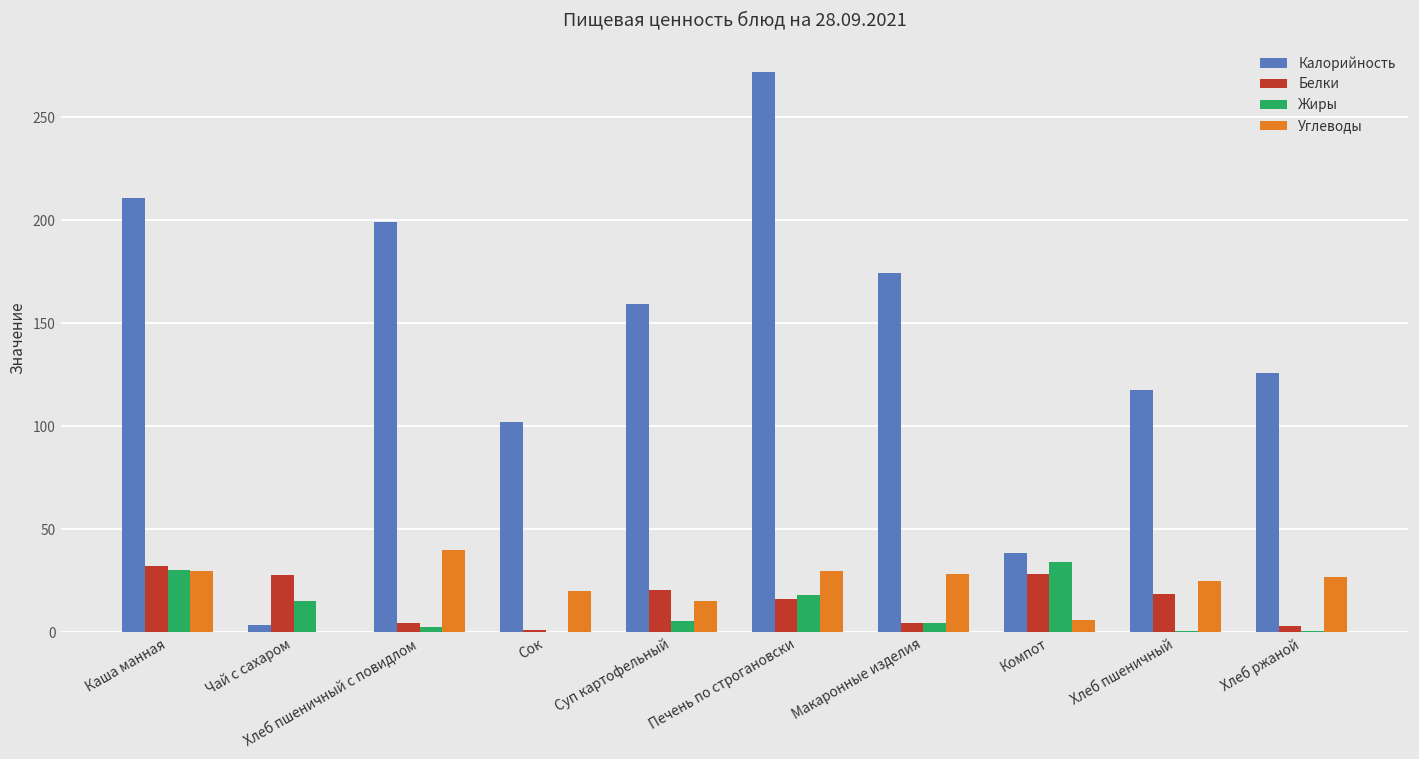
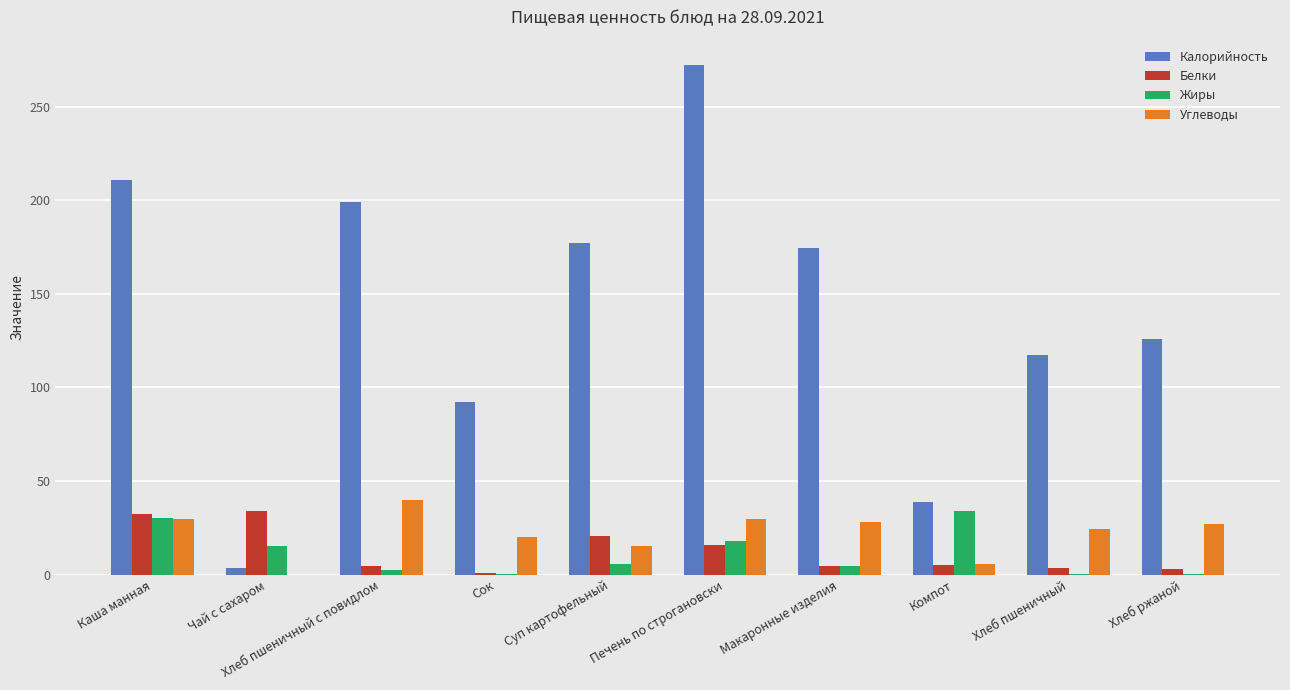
  {
    "Калорийность": {
      "Каша манная": 211,
      "Чай с сахаром": 3,
      "Хлеб пшеничный с повидлом": 199,
-     "Сок": 102,
-     "Суп картофельный": 159,
+     "Сок": 92,
+     "Суп картофельный": 177,
      "Печень по строгановски": 272,
      "Макаронные изделия": 174,
      "Компот": 39,
      "Хлеб пшеничный": 118,
      "Хлеб ржаной": 126
    },
    "Белки": {
      "Каша манная": 32,
-     "Чай с сахаром": 28,
+     "Чай с сахаром": 34,
      "Хлеб пшеничный с повидлом": 4,
      "Суп картофельный": 21,
      "Печень по строгановски": 16,
      "Макаронные изделия": 4,
-     "Компот": 28,
-     "Хлеб пшеничный": 18,
+     "Компот": 5,
+     "Хлеб пшеничный": 4,
      "Хлеб ржаной": 3
    },
    "Жиры": {
      "Каша манная": 30,
      "Чай с сахаром": 15,
      "Хлеб пшеничный с повидлом": 2,
      "Суп картофельный": 6,
      "Печень по строгановски": 18,
      "Макаронные изделия": 5,
      "Компот": 34
    },
    "Углеводы": {
      "Каша манная": 30,
      "Чай с сахаром": 0,
      "Хлеб пшеничный с повидлом": 40,
      "Сок": 20,
      "Суп картофельный": 15,
      "Печень по строгановски": 30,
      "Макаронные изделия": 28,
      "Компот": 6,
      "Хлеб пшеничный": 25,
      "Хлеб ржаной": 27
    }
  }
